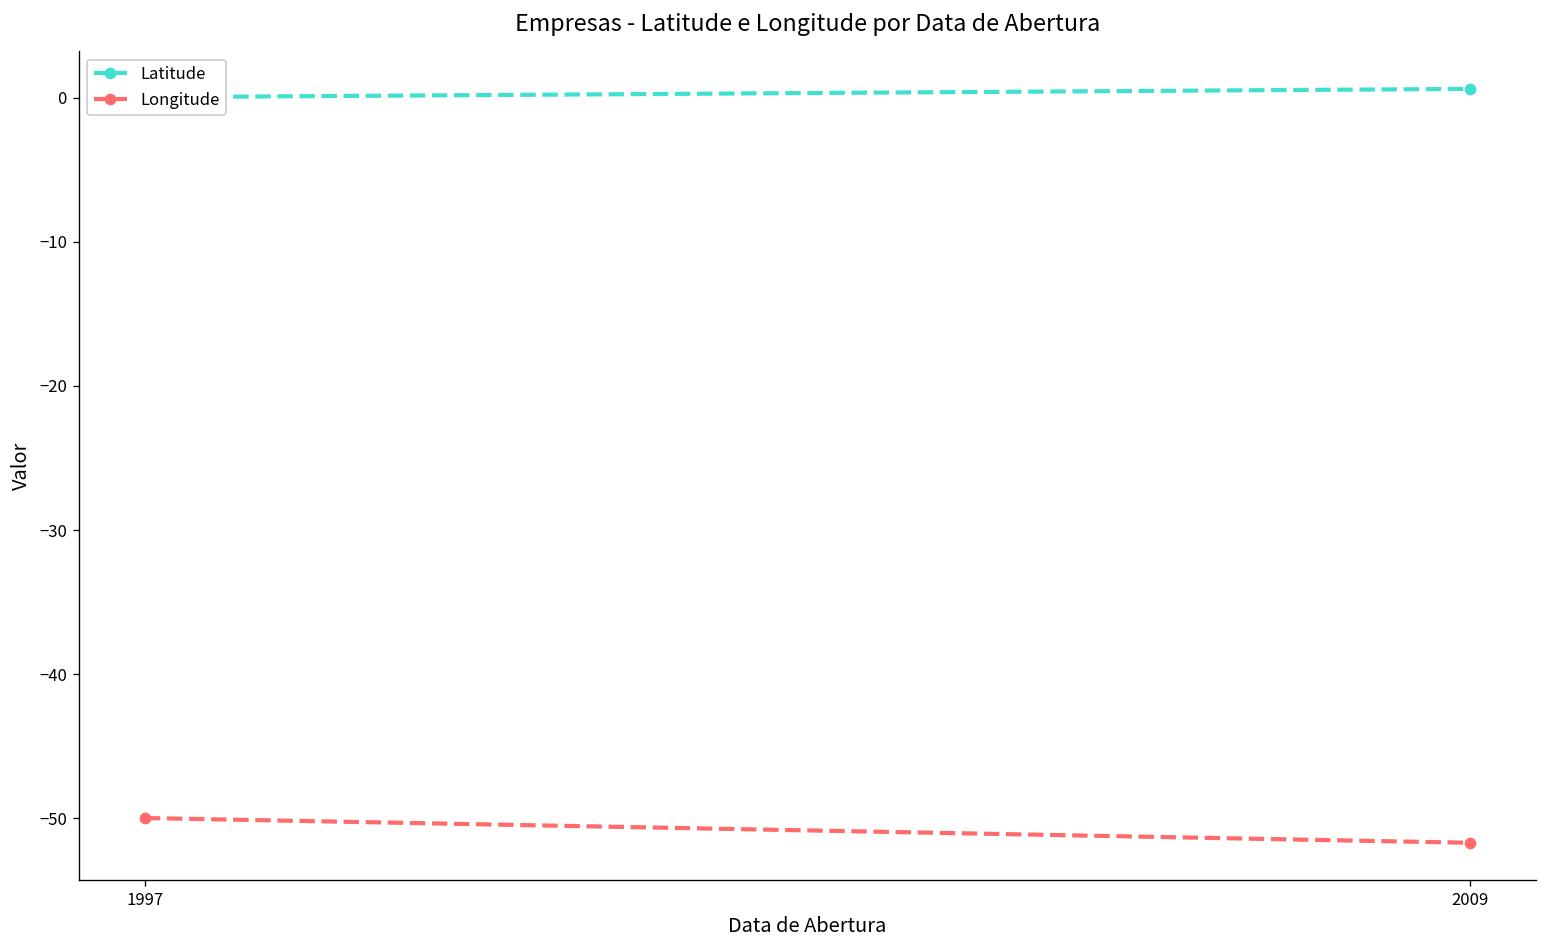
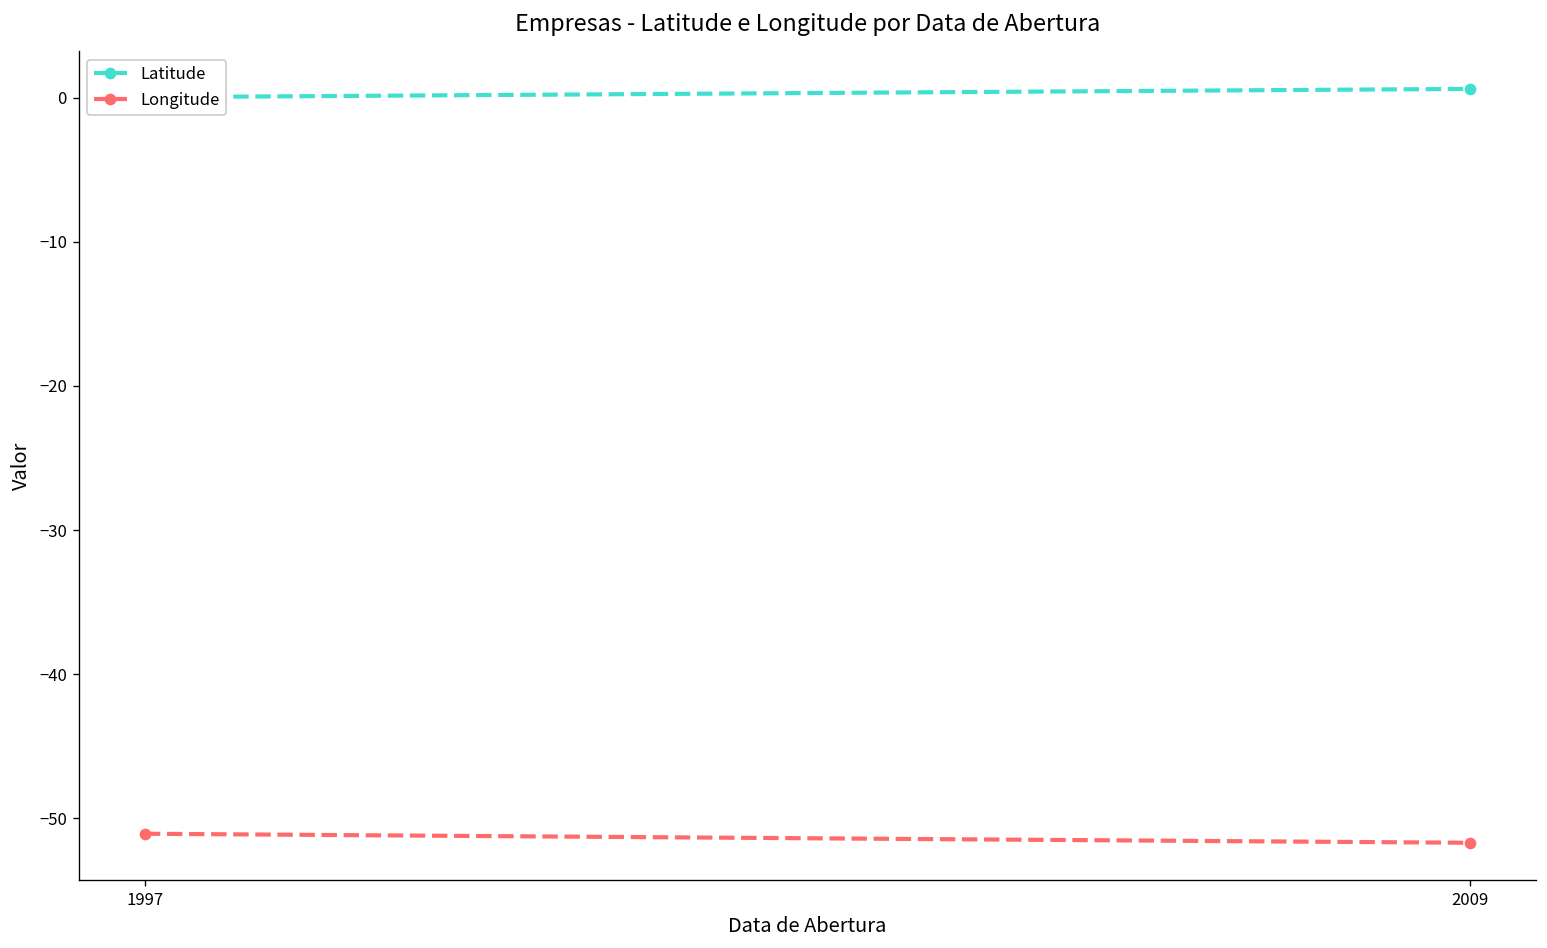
  {
    "Latitude": {
      "2009": 0.6
    },
    "Longitude": {
-     "1997": -50.0,
+     "1997": -51.1,
      "2009": -51.7
    }
  }
